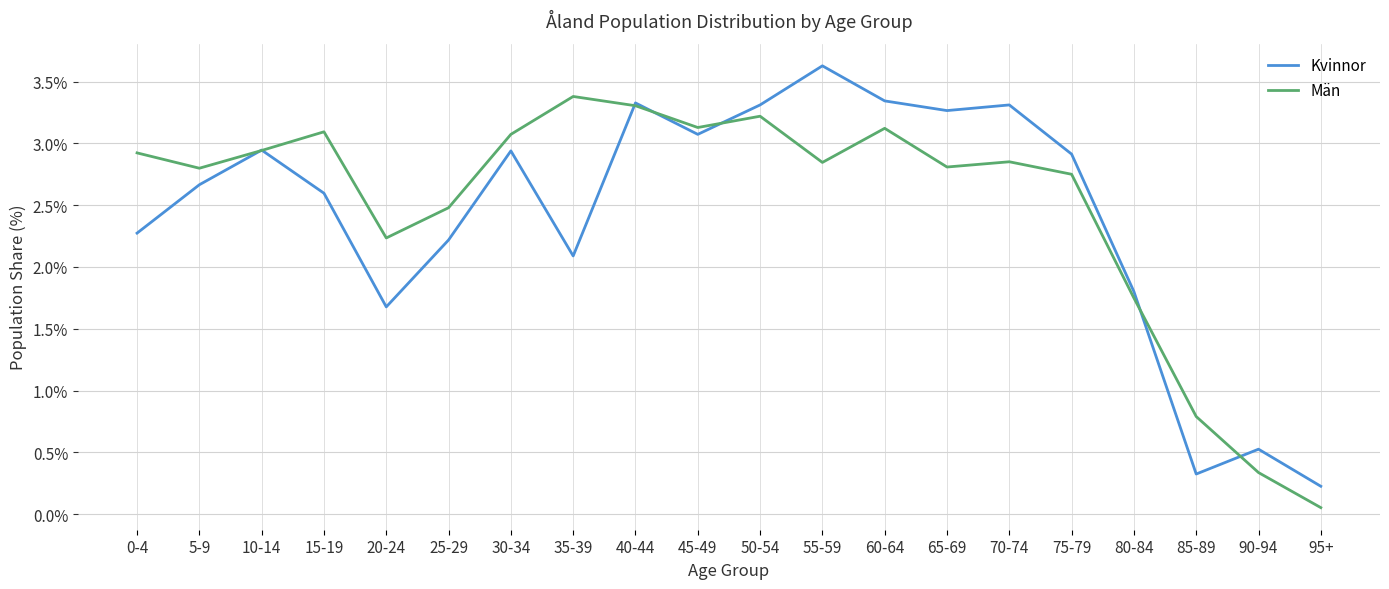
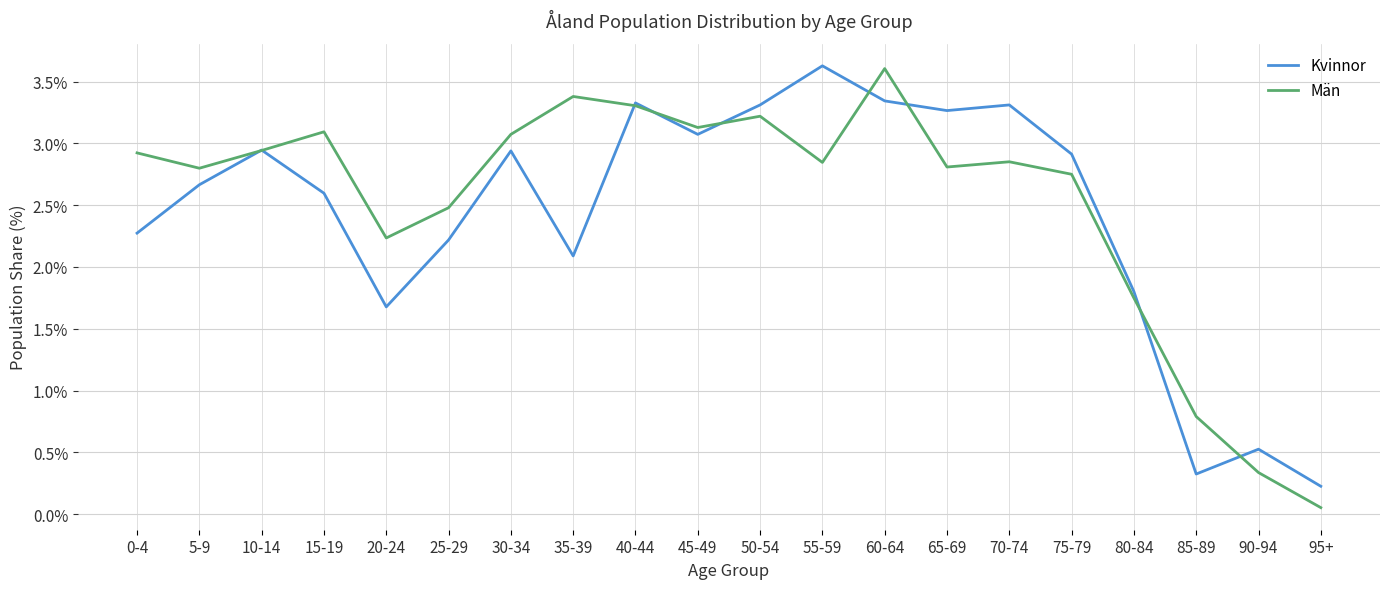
  {
    "Kvinnor": {
      "0-4": "2.27%",
      "5-9": "2.67%",
      "15-19": "2.60%",
      "20-24": "1.68%",
      "25-29": "2.22%",
      "30-34": "2.94%",
      "35-39": "2.09%",
      "40-44": "3.33%",
      "45-49": "3.07%",
      "50-54": "3.31%",
      "55-59": "3.63%",
      "60-64": "3.34%",
      "65-69": "3.27%",
      "70-74": "3.31%",
      "75-79": "2.91%",
      "80-84": "1.80%",
      "85-89": "0.32%",
      "90-94": "0.53%",
      "95+": "0.23%"
    },
    "Män": {
      "0-4": "2.92%",
      "5-9": "2.80%",
      "15-19": "3.09%",
      "20-24": "2.23%",
      "25-29": "2.48%",
      "30-34": "3.07%",
      "35-39": "3.38%",
      "40-44": "3.30%",
      "45-49": "3.13%",
      "50-54": "3.22%",
      "55-59": "2.85%",
-     "60-64": "3.12%",
+     "60-64": "3.61%",
      "65-69": "2.81%",
      "70-74": "2.85%",
      "75-79": "2.75%",
      "80-84": "1.75%",
      "85-89": "0.79%",
      "90-94": "0.34%",
      "95+": "0.05%"
    }
  }
